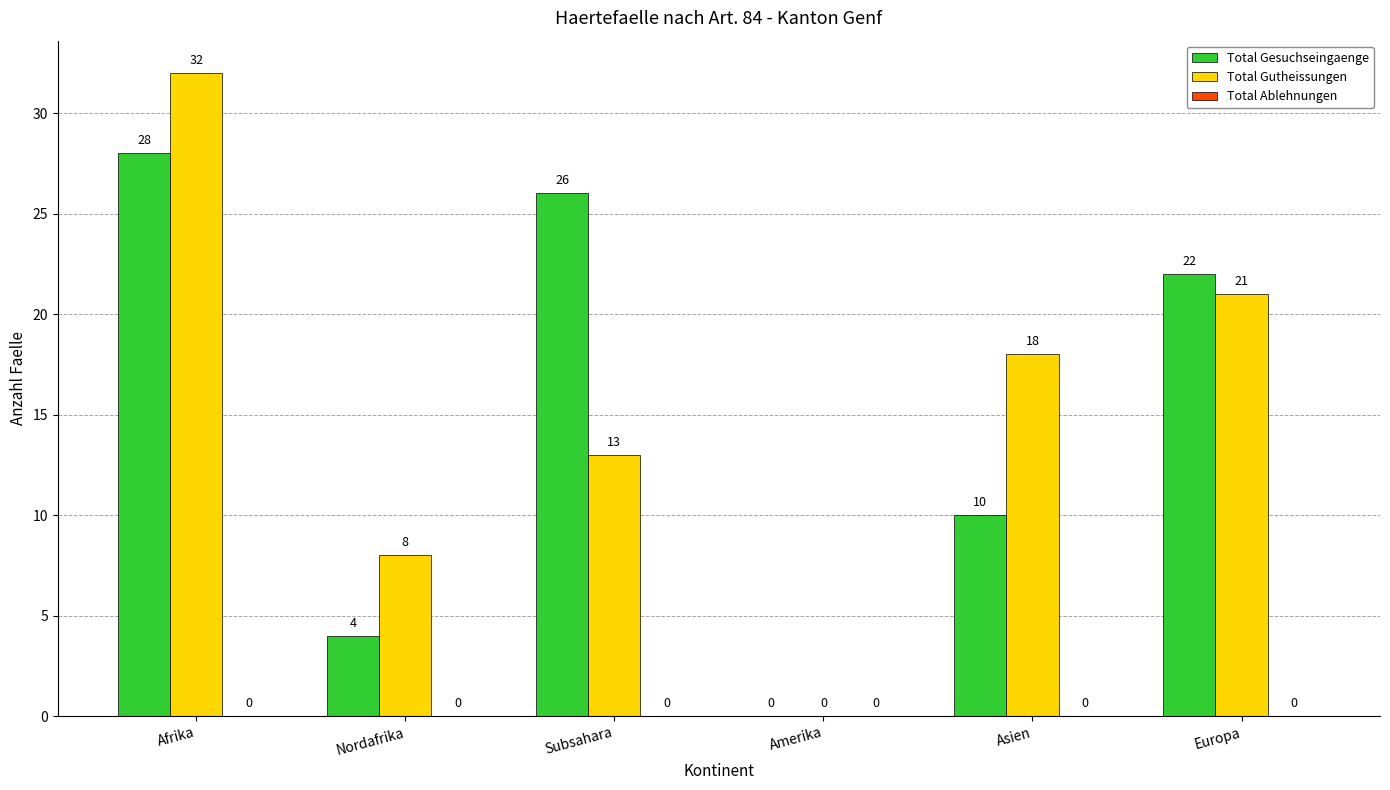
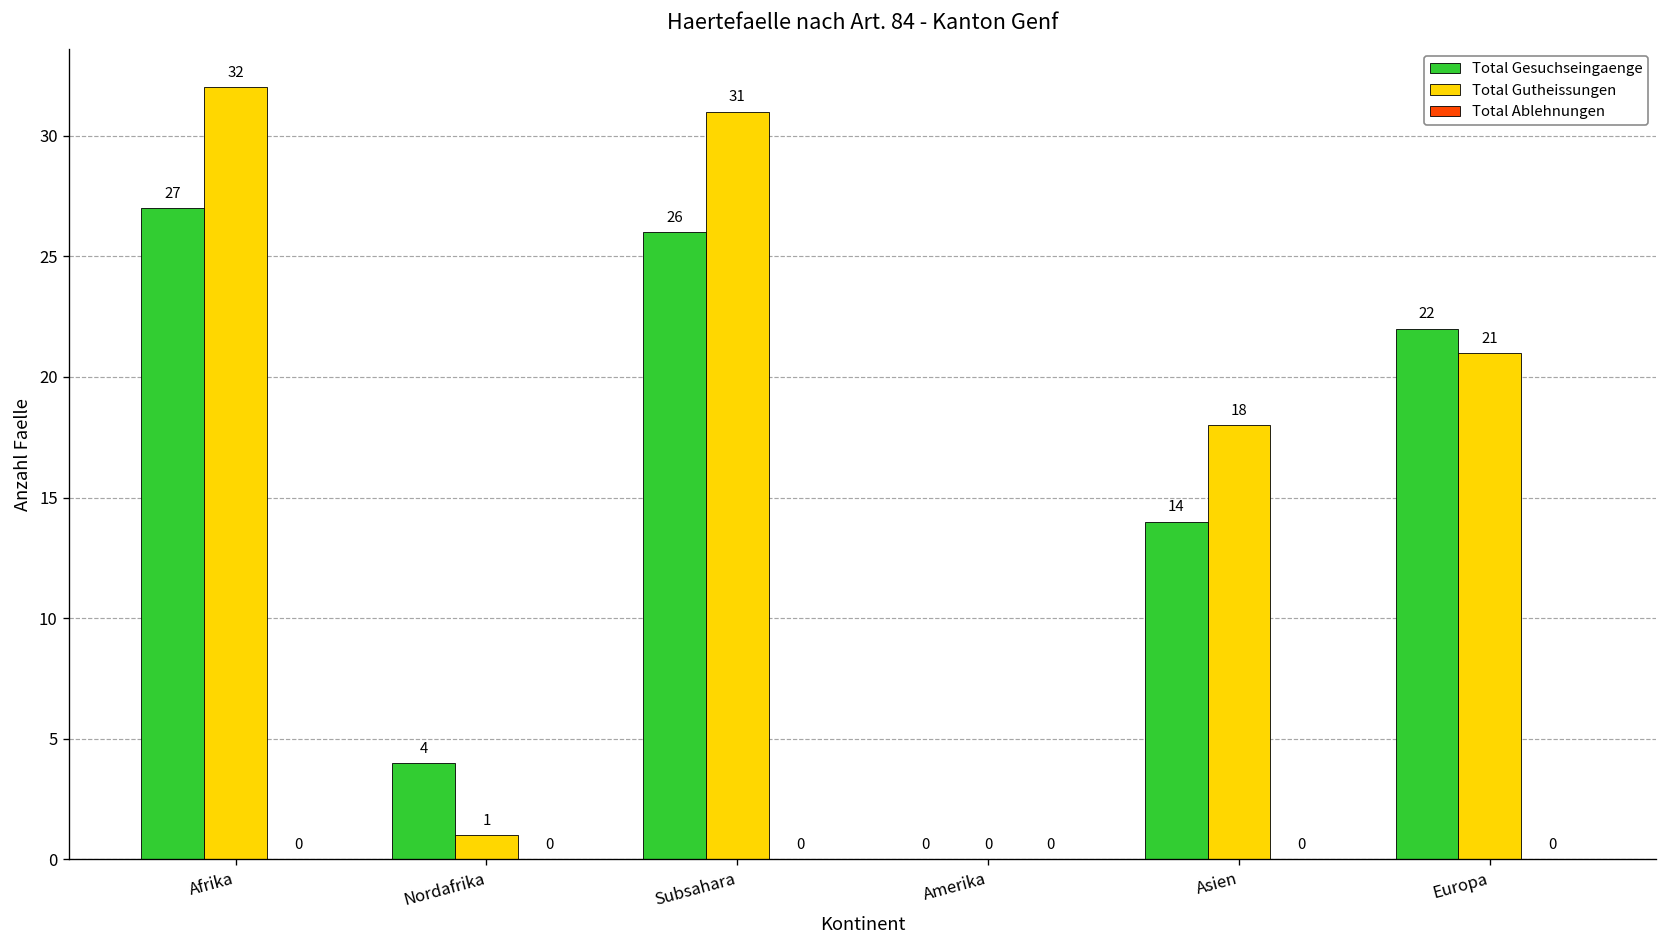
  {
    "Total Gesuchseingaenge": {
-     "Afrika": 28,
+     "Afrika": 27,
      "Nordafrika": 4,
      "Subsahara": 26,
      "Amerika": 0,
-     "Asien": 10,
+     "Asien": 14,
      "Europa": 22
    },
    "Total Gutheissungen": {
      "Afrika": 32,
-     "Nordafrika": 8,
-     "Subsahara": 13,
+     "Nordafrika": 1,
+     "Subsahara": 31,
      "Amerika": 0,
      "Asien": 18,
      "Europa": 21
    },
    "Total Ablehnungen": {
      "Afrika": 0,
      "Nordafrika": 0,
      "Subsahara": 0,
      "Amerika": 0,
      "Asien": 0,
      "Europa": 0
    }
  }
